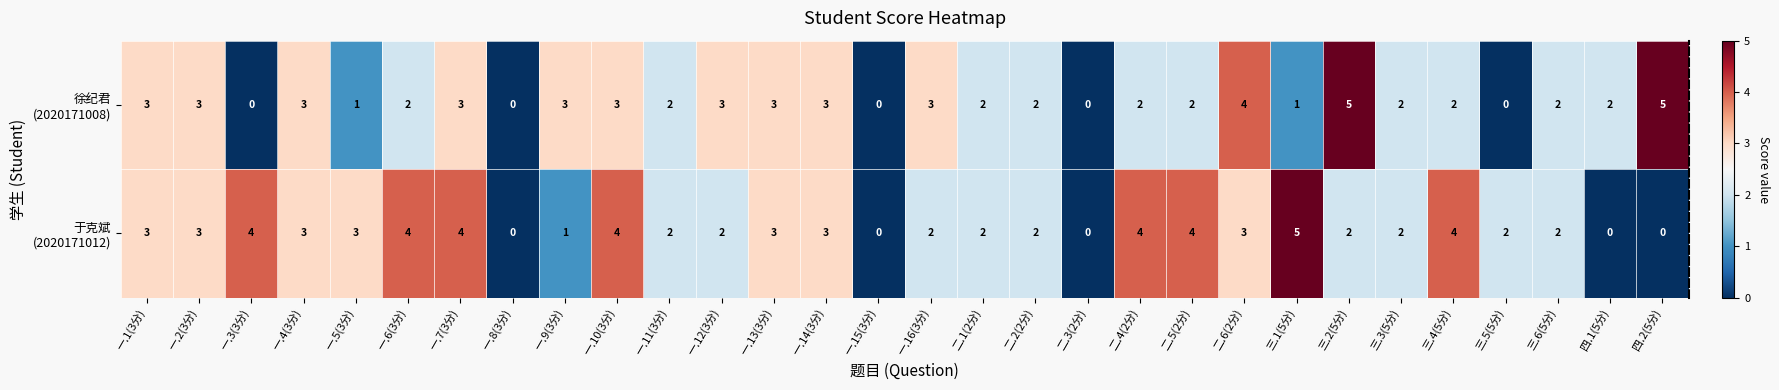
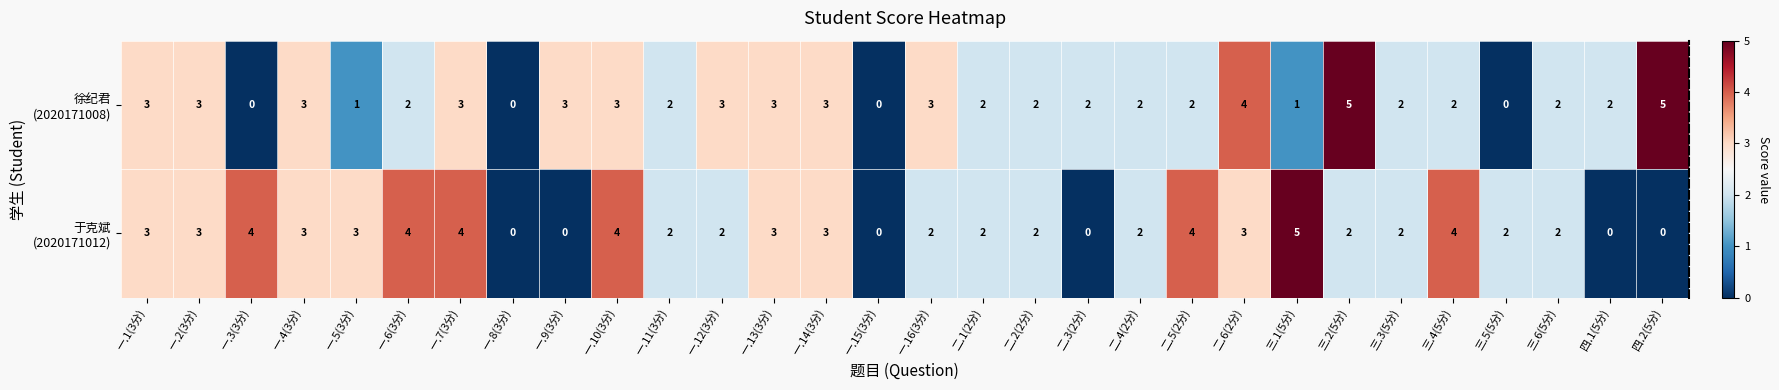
  {
    "徐纪君 (2020171008)": {
      "一.1(3分)": 3,
      "一.2(3分)": 3,
      "一.3(3分)": 0,
      "一.4(3分)": 3,
      "一.5(3分)": 1,
      "一.6(3分)": 2,
      "一.7(3分)": 3,
      "一.8(3分)": 0,
      "一.9(3分)": 3,
      "一.10(3分)": 3,
      "一.11(3分)": 2,
      "一.12(3分)": 3,
      "一.13(3分)": 3,
      "一.14(3分)": 3,
      "一.15(3分)": 0,
      "一.16(3分)": 3,
      "二.1(2分)": 2,
      "二.2(2分)": 2,
-     "二.3(2分)": 0,
+     "二.3(2分)": 2,
      "二.4(2分)": 2,
      "二.5(2分)": 2,
      "二.6(2分)": 4,
      "三.1(5分)": 1,
      "三.2(5分)": 5,
      "三.3(5分)": 2,
      "三.4(5分)": 2,
      "三.5(5分)": 0,
      "三.6(5分)": 2,
      "四.1(5分)": 2,
      "四.2(5分)": 5
    },
    "于克斌 (2020171012)": {
      "一.1(3分)": 3,
      "一.2(3分)": 3,
      "一.3(3分)": 4,
      "一.4(3分)": 3,
      "一.5(3分)": 3,
      "一.6(3分)": 4,
      "一.7(3分)": 4,
      "一.8(3分)": 0,
-     "一.9(3分)": 1,
+     "一.9(3分)": 0,
      "一.10(3分)": 4,
      "一.11(3分)": 2,
      "一.12(3分)": 2,
      "一.13(3分)": 3,
      "一.14(3分)": 3,
      "一.15(3分)": 0,
      "一.16(3分)": 2,
      "二.1(2分)": 2,
      "二.2(2分)": 2,
      "二.3(2分)": 0,
-     "二.4(2分)": 4,
+     "二.4(2分)": 2,
      "二.5(2分)": 4,
      "二.6(2分)": 3,
      "三.1(5分)": 5,
      "三.2(5分)": 2,
      "三.3(5分)": 2,
      "三.4(5分)": 4,
      "三.5(5分)": 2,
      "三.6(5分)": 2,
      "四.1(5分)": 0,
      "四.2(5分)": 0
    }
  }
